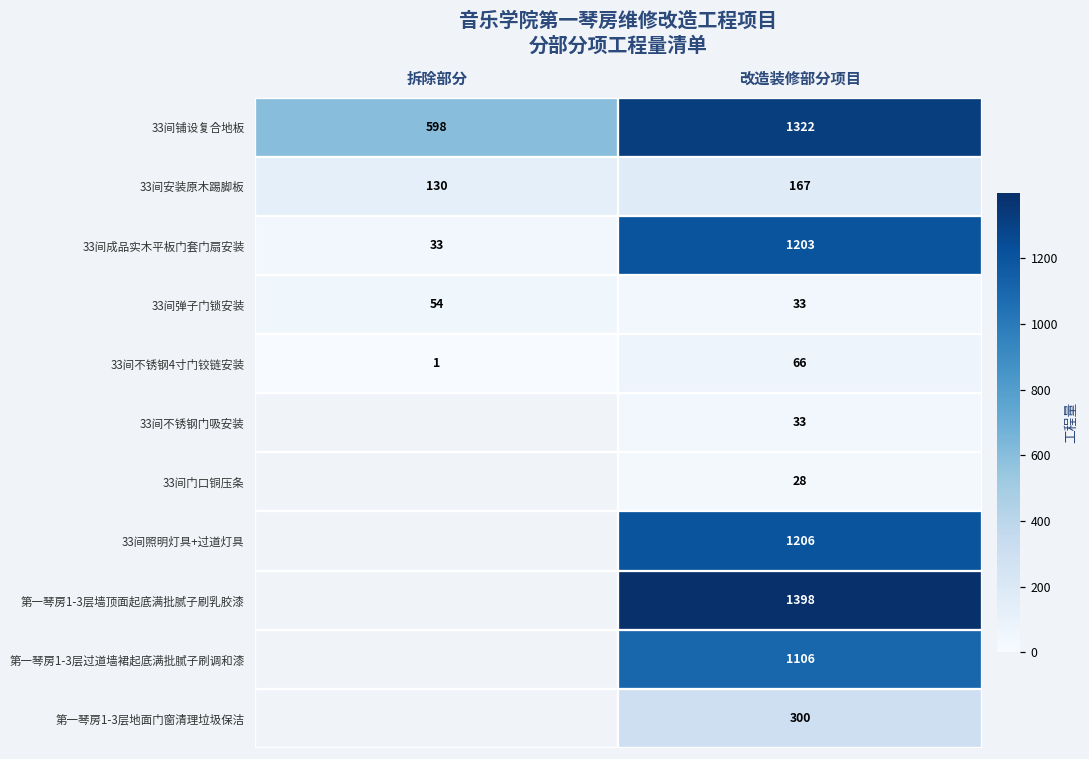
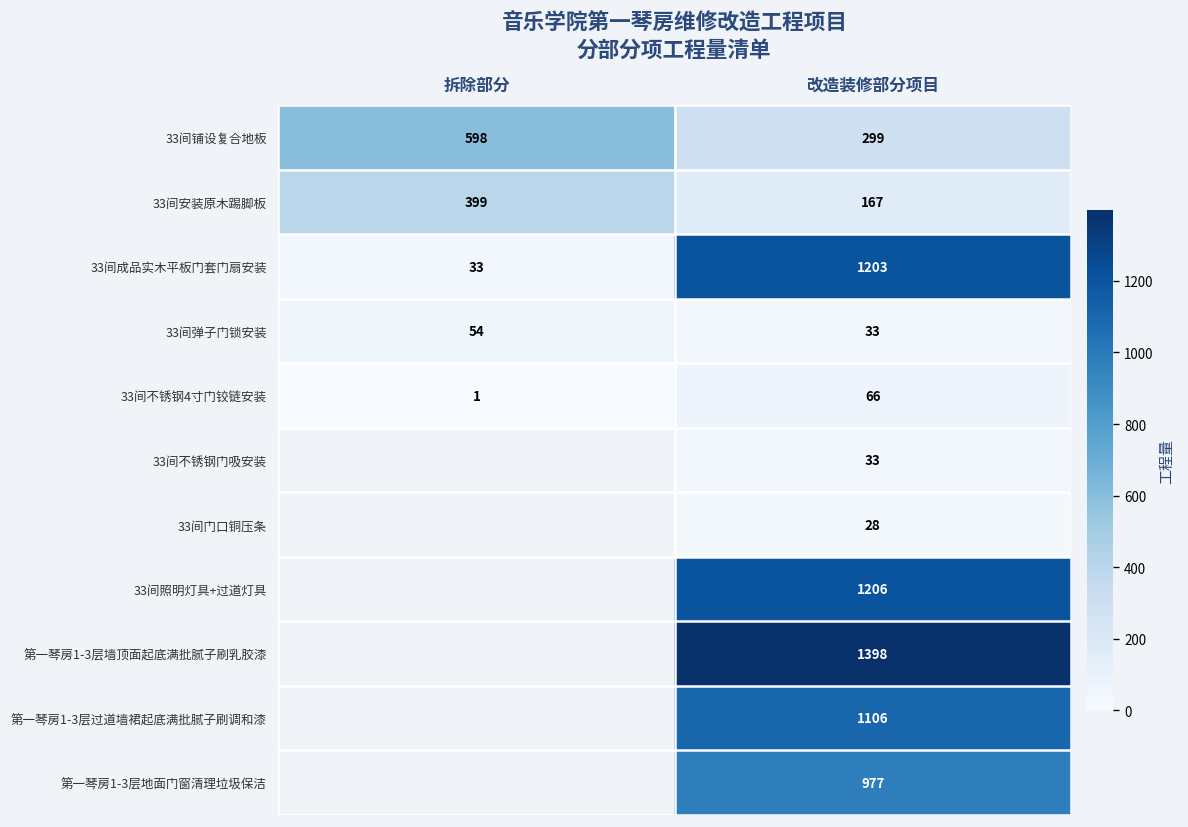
  {
    "33间铺设复合地板": {
      "拆除部分": 598,
-     "改造装修部分项目": 1322
+     "改造装修部分项目": 299
    },
    "33间安装原木踢脚板": {
-     "拆除部分": 130,
+     "拆除部分": 399,
      "改造装修部分项目": 167
    },
    "33间成品实木平板门套门扇安装": {
      "拆除部分": 33,
      "改造装修部分项目": 1203
    },
    "33间弹子门锁安装": {
      "拆除部分": 54,
      "改造装修部分项目": 33
    },
    "33间不锈钢4寸门铰链安装": {
      "拆除部分": 1,
      "改造装修部分项目": 66
    },
    "33间不锈钢门吸安装": {
      "改造装修部分项目": 33
    },
    "33间门口铜压条": {
      "改造装修部分项目": 28
    },
    "33间照明灯具+过道灯具": {
      "改造装修部分项目": 1206
    },
    "第一琴房1-3层墙顶面起底满批腻子刷乳胶漆": {
      "改造装修部分项目": 1398
    },
    "第一琴房1-3层过道墙裙起底满批腻子刷调和漆": {
      "改造装修部分项目": 1106
    },
    "第一琴房1-3层地面门窗清理垃圾保洁": {
-     "改造装修部分项目": 300
+     "改造装修部分项目": 977
    }
  }
